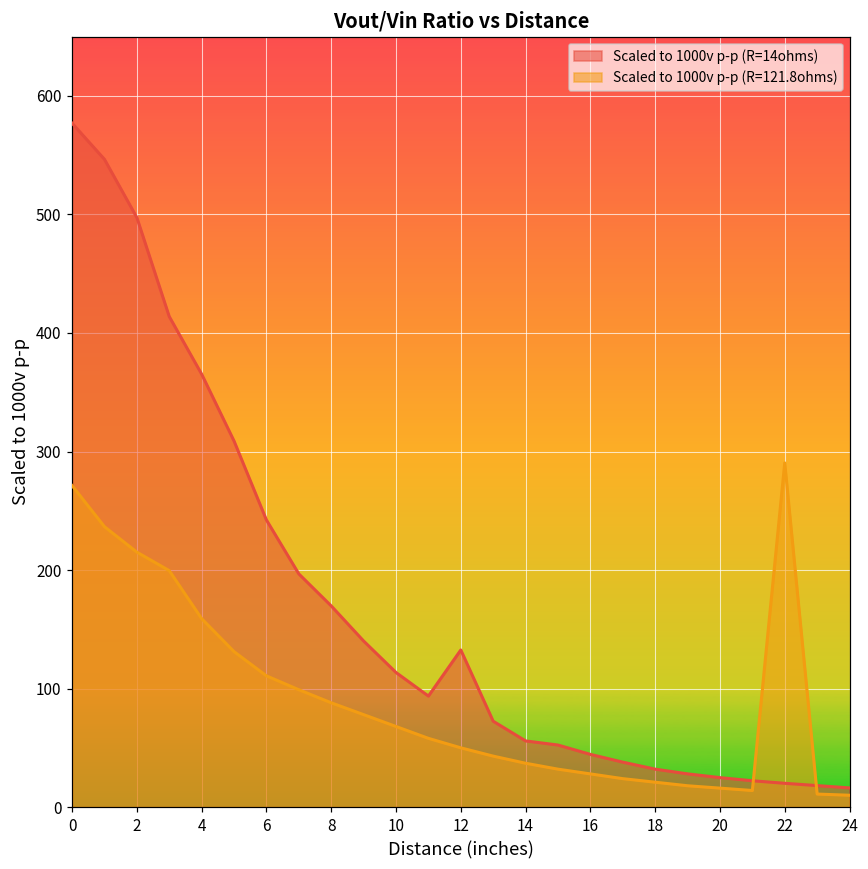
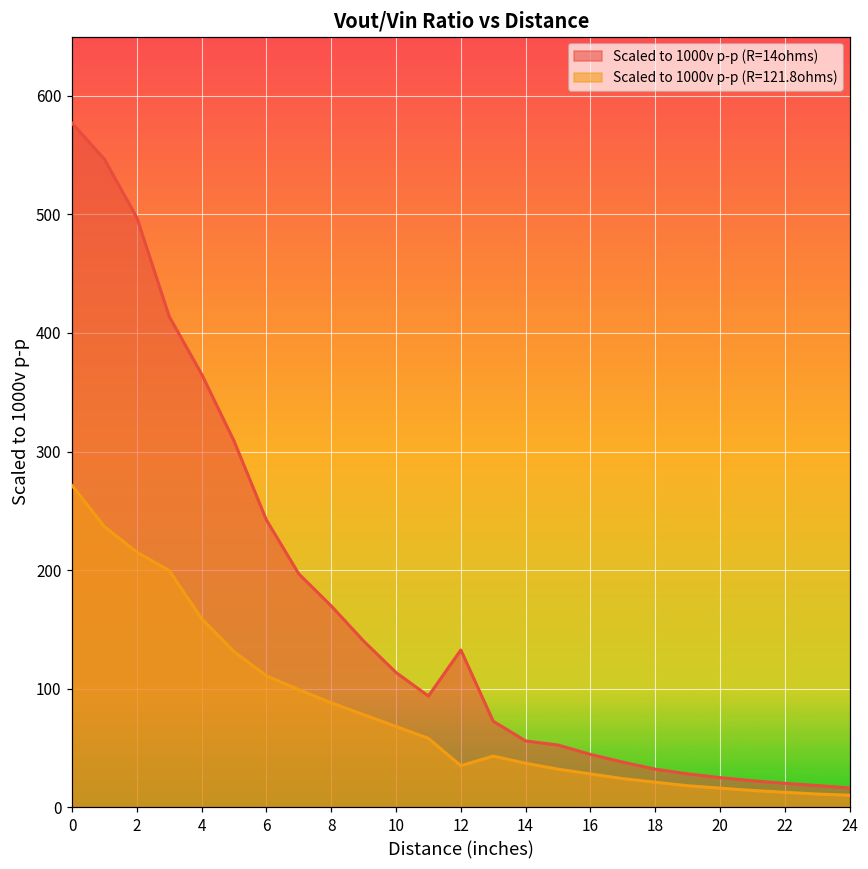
  {
    "Scaled to 1000v p-p (R=14ohms)": {
      "0": 577,
      "2": 497,
      "4": 365,
      "6": 242,
      "8": 170,
      "10": 114,
      "12": 133,
      "14": 56,
      "16": 44,
      "18": 32,
      "20": 25,
      "22": 20,
      "24": 16
    },
    "Scaled to 1000v p-p (R=121.8ohms)": {
      "0": 271,
      "2": 215,
      "4": 159,
      "6": 111,
      "8": 88,
      "10": 68,
-     "12": 50,
+     "12": 35,
      "14": 37,
      "16": 28,
      "18": 21,
      "20": 16,
-     "22": 290,
+     "22": 13,
      "24": 10
    }
  }
